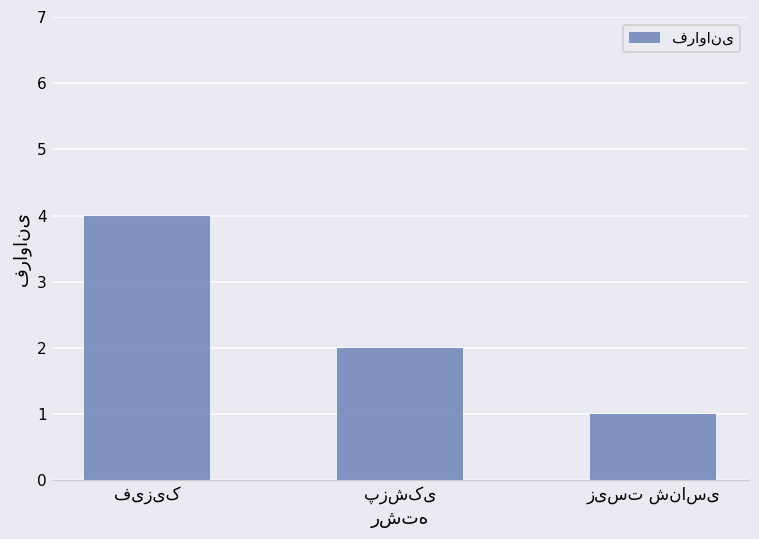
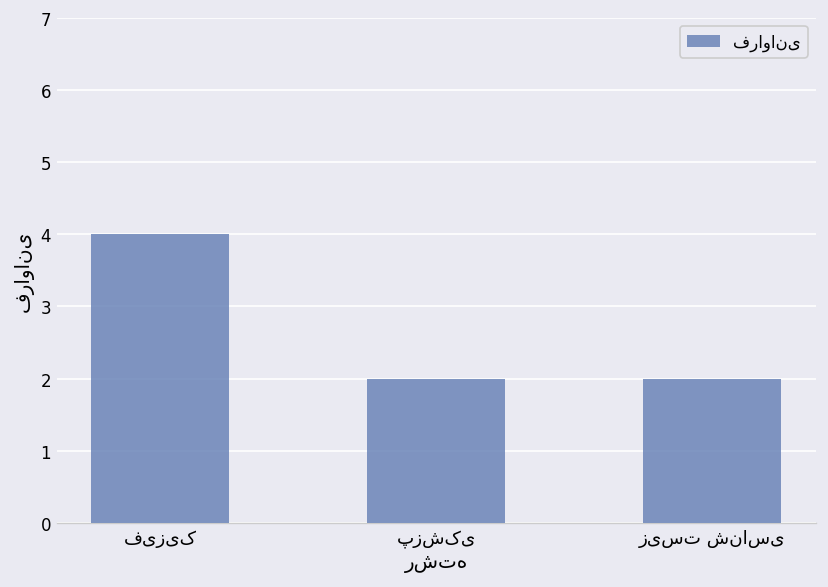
  {
    "فیزیک": 4,
    "پزشکی": 2,
-   "زیست شناسی": 1
+   "زیست شناسی": 2
  }
